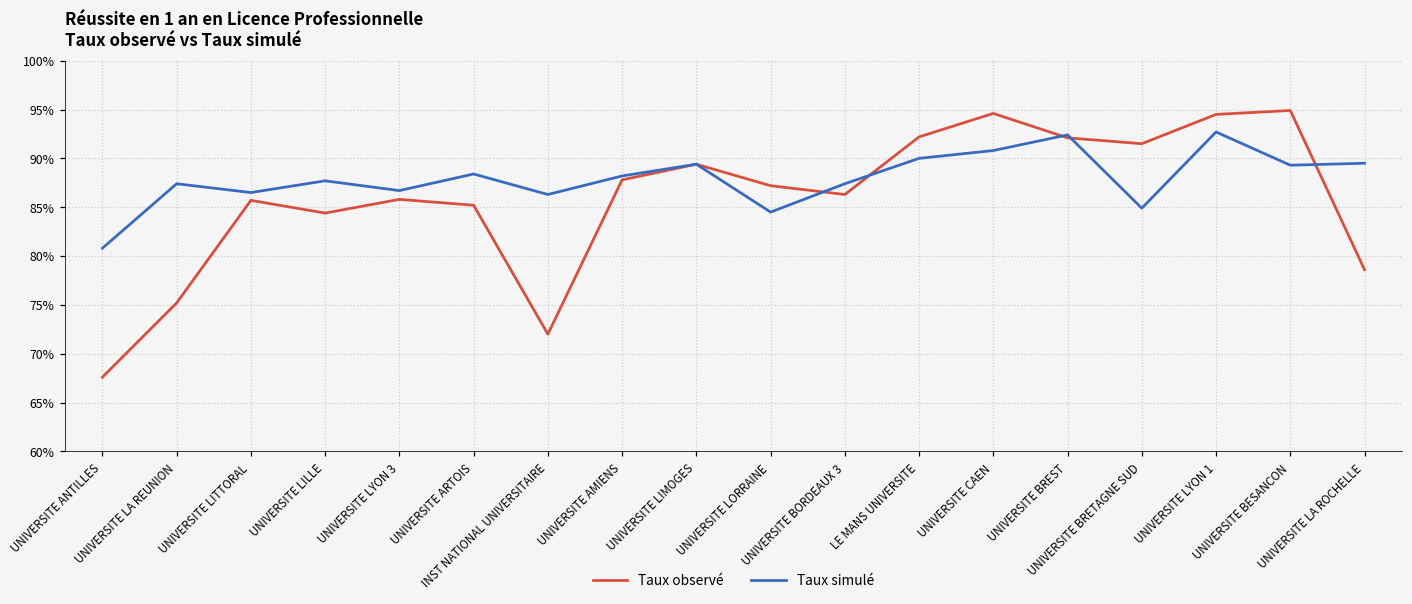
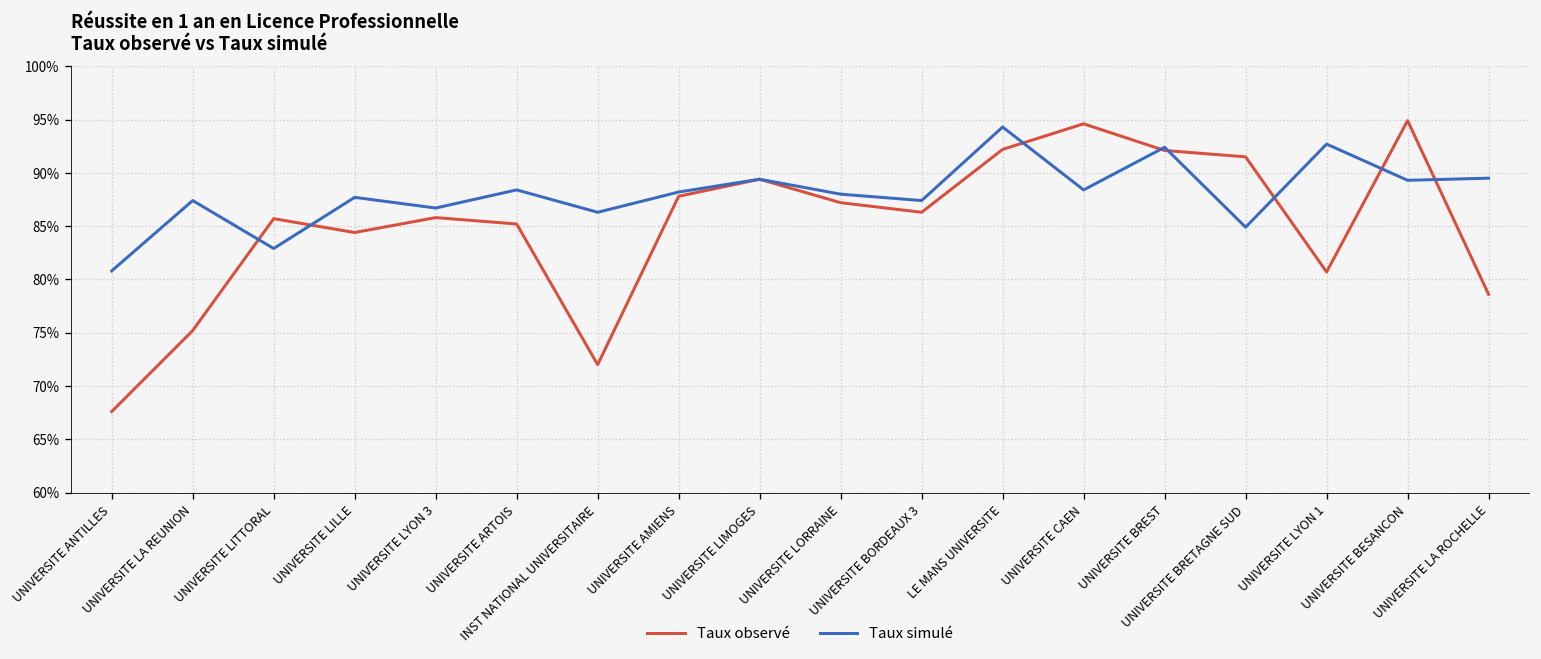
  {
    "Taux observé": {
      "UNIVERSITE ANTILLES": "68%",
      "UNIVERSITE LA REUNION": "75%",
      "UNIVERSITE LITTORAL": "86%",
      "UNIVERSITE LILLE": "84%",
      "UNIVERSITE LYON 3": "86%",
      "UNIVERSITE ARTOIS": "85%",
      "INST NATIONAL UNIVERSITAIRE": "72%",
      "UNIVERSITE AMIENS": "88%",
      "UNIVERSITE LORRAINE": "87%",
      "UNIVERSITE BORDEAUX 3": "86%",
      "LE MANS UNIVERSITE": "92%",
      "UNIVERSITE CAEN": "95%",
      "UNIVERSITE BREST": "92%",
      "UNIVERSITE BRETAGNE SUD": "92%",
-     "UNIVERSITE LYON 1": "95%",
+     "UNIVERSITE LYON 1": "81%",
      "UNIVERSITE BESANCON": "95%",
      "UNIVERSITE LA ROCHELLE": "79%"
    },
    "Taux simulé": {
      "UNIVERSITE ANTILLES": "81%",
      "UNIVERSITE LA REUNION": "87%",
-     "UNIVERSITE LITTORAL": "87%",
+     "UNIVERSITE LITTORAL": "83%",
      "UNIVERSITE LILLE": "88%",
      "UNIVERSITE LYON 3": "87%",
      "UNIVERSITE ARTOIS": "88%",
      "INST NATIONAL UNIVERSITAIRE": "86%",
      "UNIVERSITE AMIENS": "88%",
-     "UNIVERSITE LORRAINE": "85%",
+     "UNIVERSITE LORRAINE": "88%",
      "UNIVERSITE BORDEAUX 3": "87%",
-     "LE MANS UNIVERSITE": "90%",
-     "UNIVERSITE CAEN": "91%",
+     "LE MANS UNIVERSITE": "94%",
+     "UNIVERSITE CAEN": "88%",
      "UNIVERSITE BREST": "92%",
      "UNIVERSITE BRETAGNE SUD": "85%",
      "UNIVERSITE LYON 1": "93%",
      "UNIVERSITE BESANCON": "89%",
      "UNIVERSITE LA ROCHELLE": "90%"
    }
  }
